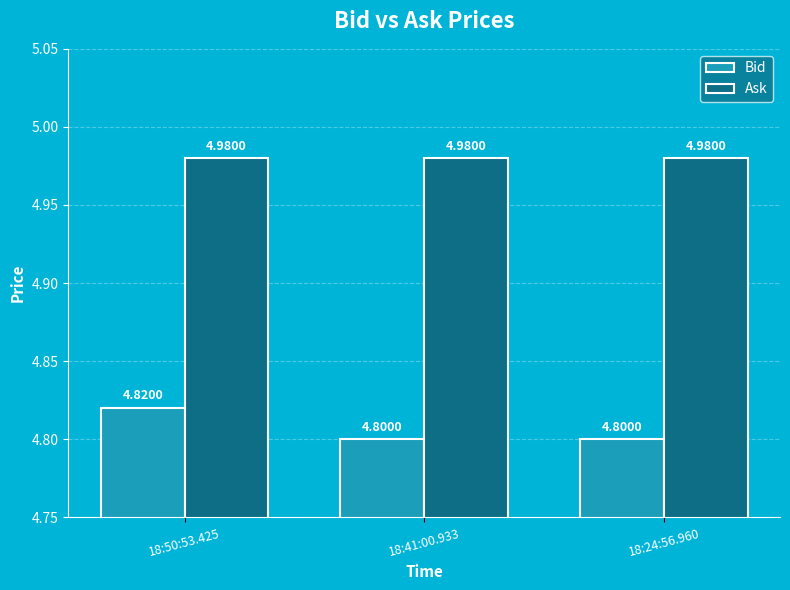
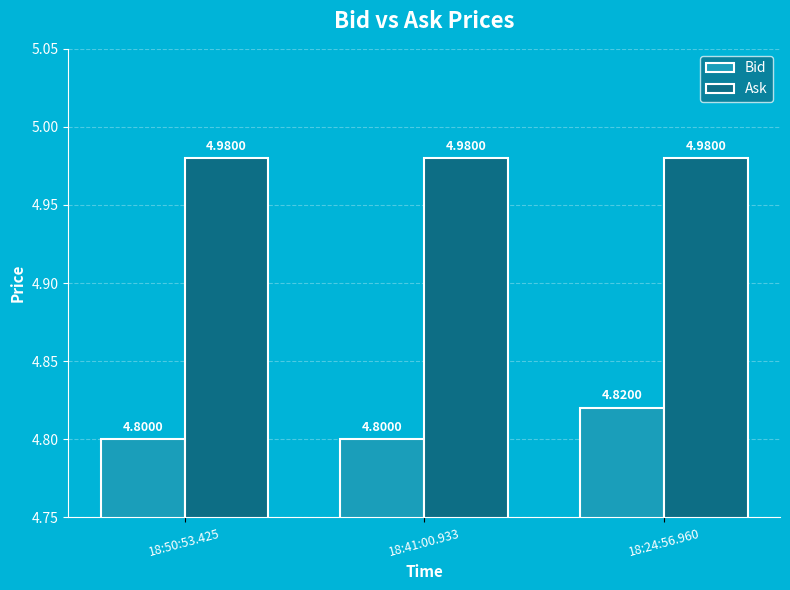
  {
    "Bid": {
-     "18:50:53.425": 4.8200,
+     "18:50:53.425": 4.8000,
      "18:41:00.933": 4.8000,
-     "18:24:56.960": 4.8000
+     "18:24:56.960": 4.8200
    },
    "Ask": {
      "18:50:53.425": 4.9800,
      "18:41:00.933": 4.9800,
      "18:24:56.960": 4.9800
    }
  }
